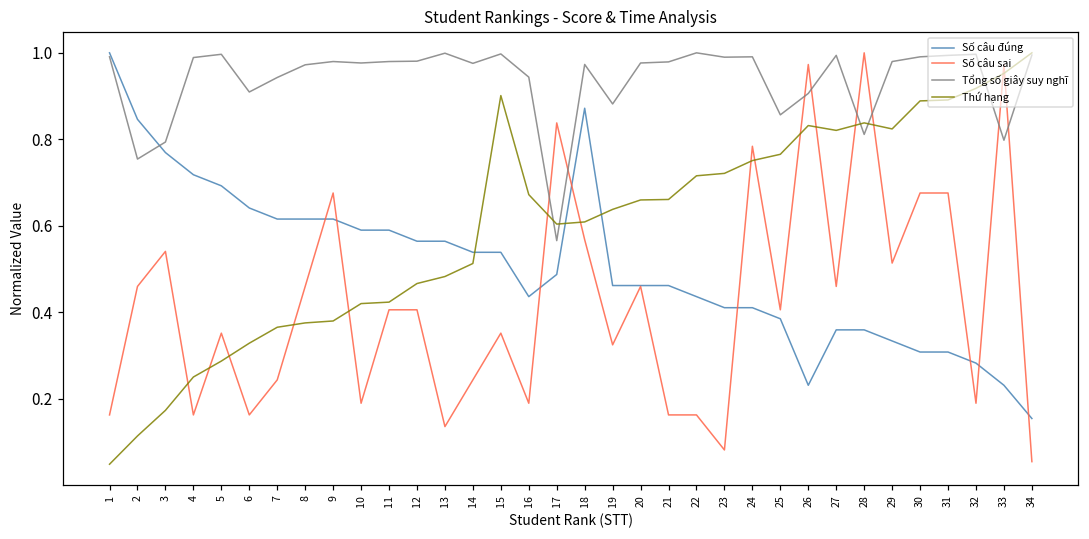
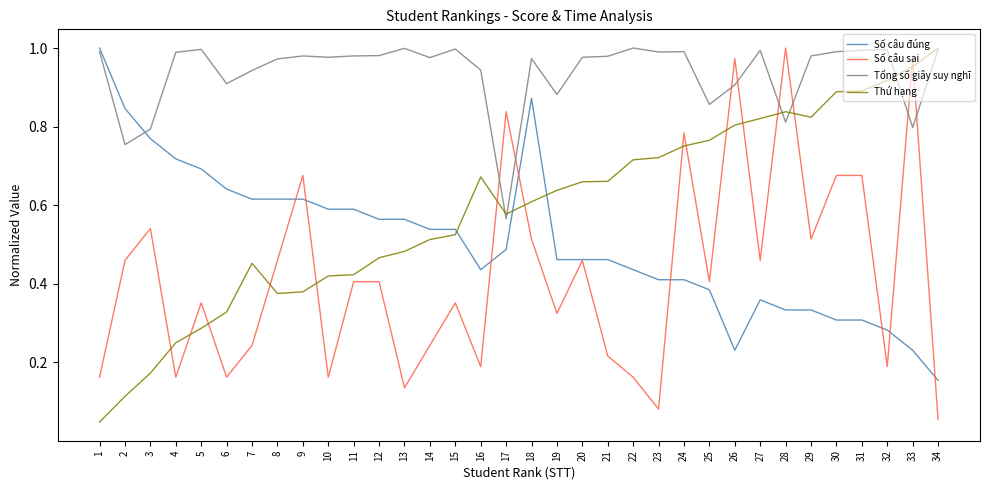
  {
    "Số câu đúng": {
      "1": 1.00,
      "2": 0.85,
      "3": 0.77,
      "4": 0.72,
      "5": 0.69,
      "6": 0.64,
      "7": 0.62,
      "8": 0.62,
      "9": 0.62,
      "10": 0.59,
      "11": 0.59,
      "12": 0.56,
      "13": 0.56,
      "14": 0.54,
      "15": 0.54,
      "16": 0.44,
      "17": 0.49,
      "18": 0.87,
      "19": 0.46,
      "21": 0.46,
      "22": 0.44,
      "23": 0.41,
      "24": 0.41,
      "25": 0.38,
      "26": 0.23,
      "27": 0.36,
-     "28": 0.36,
+     "28": 0.33,
      "29": 0.33,
      "30": 0.31,
      "31": 0.31,
      "32": 0.28,
      "33": 0.23,
      "34": 0.15
    },
    "Số câu sai": {
      "1": 0.16,
      "2": 0.46,
      "3": 0.54,
      "4": 0.16,
      "5": 0.35,
      "6": 0.16,
      "7": 0.24,
      "8": 0.46,
      "9": 0.68,
-     "10": 0.19,
+     "10": 0.16,
      "11": 0.41,
      "12": 0.41,
      "13": 0.14,
      "14": 0.24,
      "15": 0.35,
      "16": 0.19,
      "17": 0.84,
-     "18": 0.57,
+     "18": 0.51,
      "19": 0.32,
-     "21": 0.16,
+     "21": 0.22,
      "22": 0.16,
      "23": 0.08,
      "24": 0.78,
      "25": 0.41,
      "26": 0.97,
      "27": 0.46,
      "28": 1.00,
      "29": 0.51,
      "30": 0.68,
      "31": 0.68,
      "32": 0.19,
      "34": 0.05
    },
    "Tổng số giây suy nghĩ": {
      "1": 0.99,
      "2": 0.75,
      "3": 0.79,
      "4": 0.99,
      "5": 1.00,
      "6": 0.91,
      "7": 0.94,
      "8": 0.97,
      "9": 0.98,
      "10": 0.98,
      "11": 0.98,
      "12": 0.98,
      "13": 1.00,
      "14": 0.98,
      "15": 1.00,
      "16": 0.94,
      "17": 0.57,
      "18": 0.97,
      "19": 0.88,
      "20": 0.98,
      "21": 0.98,
      "22": 1.00,
      "23": 0.99,
      "24": 0.99,
      "25": 0.86,
      "26": 0.91,
      "27": 0.99,
      "28": 0.81,
      "29": 0.98,
      "30": 0.99,
      "33": 0.80
    },
    "Thứ hạng": {
      "1": 0.05,
      "2": 0.11,
      "3": 0.17,
      "4": 0.25,
      "5": 0.29,
      "6": 0.33,
-     "7": 0.37,
+     "7": 0.45,
      "8": 0.38,
      "9": 0.38,
      "10": 0.42,
      "11": 0.42,
      "12": 0.47,
      "13": 0.48,
      "14": 0.51,
-     "15": 0.90,
+     "15": 0.52,
      "16": 0.67,
-     "17": 0.60,
+     "17": 0.58,
      "18": 0.61,
      "19": 0.64,
      "20": 0.66,
      "21": 0.66,
      "22": 0.72,
      "23": 0.72,
      "24": 0.75,
      "25": 0.77,
-     "26": 0.83,
+     "26": 0.80,
      "27": 0.82,
      "28": 0.84,
      "29": 0.82,
      "30": 0.89
    }
  }
